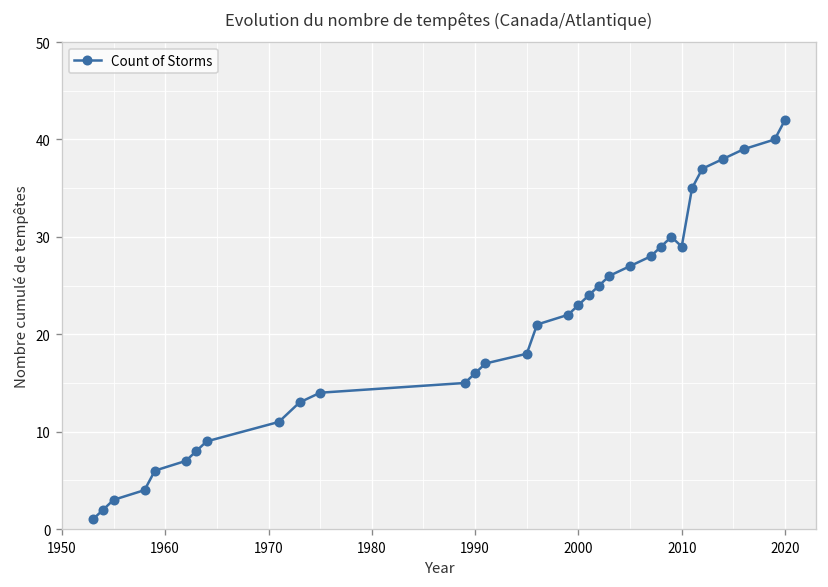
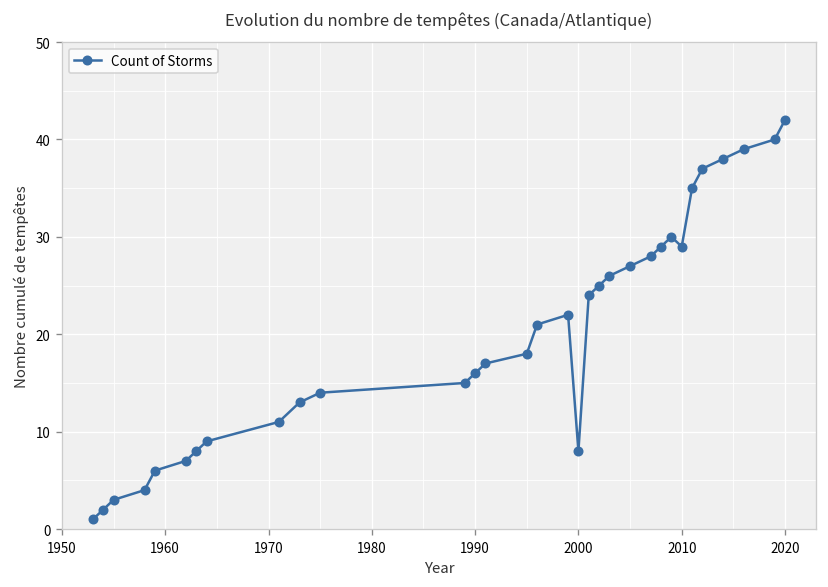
  {
    "1990": 16,
-   "2000": 23,
+   "2000": 8,
    "2010": 29,
    "2020": 42
  }
